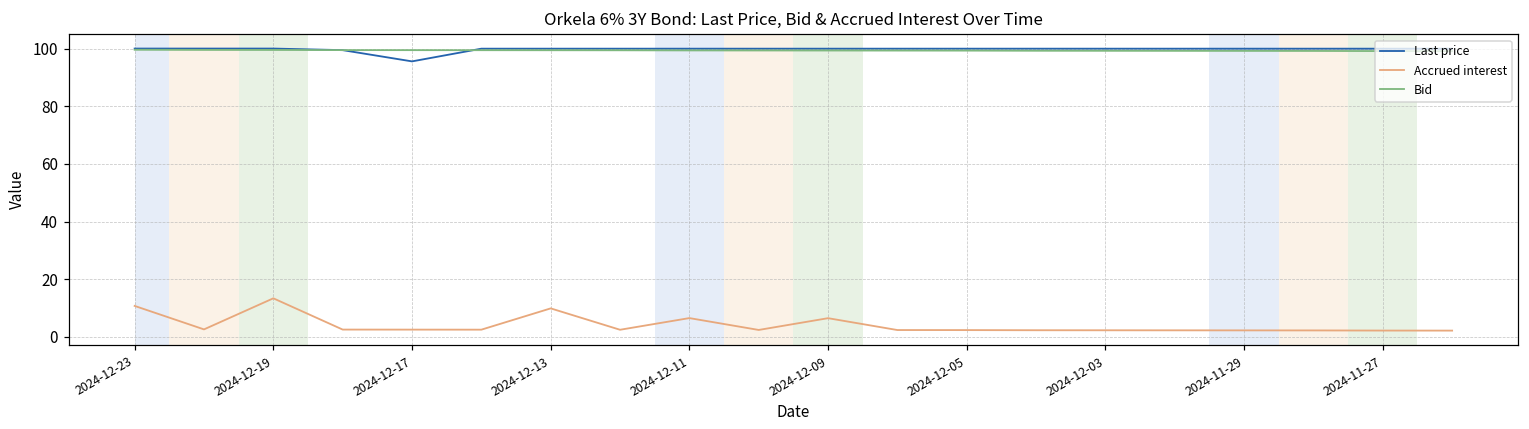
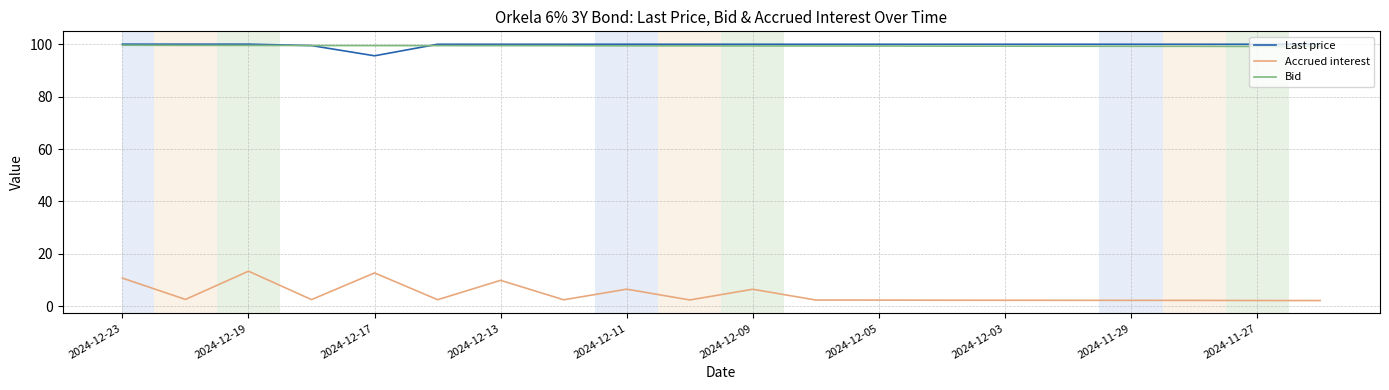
  {
    "Last price": {
      "2024-12-17": 96
    },
    "Accrued interest": {
      "2024-12-23": 11,
      "2024-12-19": 13,
-     "2024-12-17": 2,
+     "2024-12-17": 13,
      "2024-12-13": 10,
      "2024-12-11": 6,
      "2024-12-09": 6,
      "2024-12-05": 2,
      "2024-12-03": 2,
      "2024-11-29": 2,
      "2024-11-27": 2
    },
    "Bid": {
      "2024-12-17": 99
    }
  }
